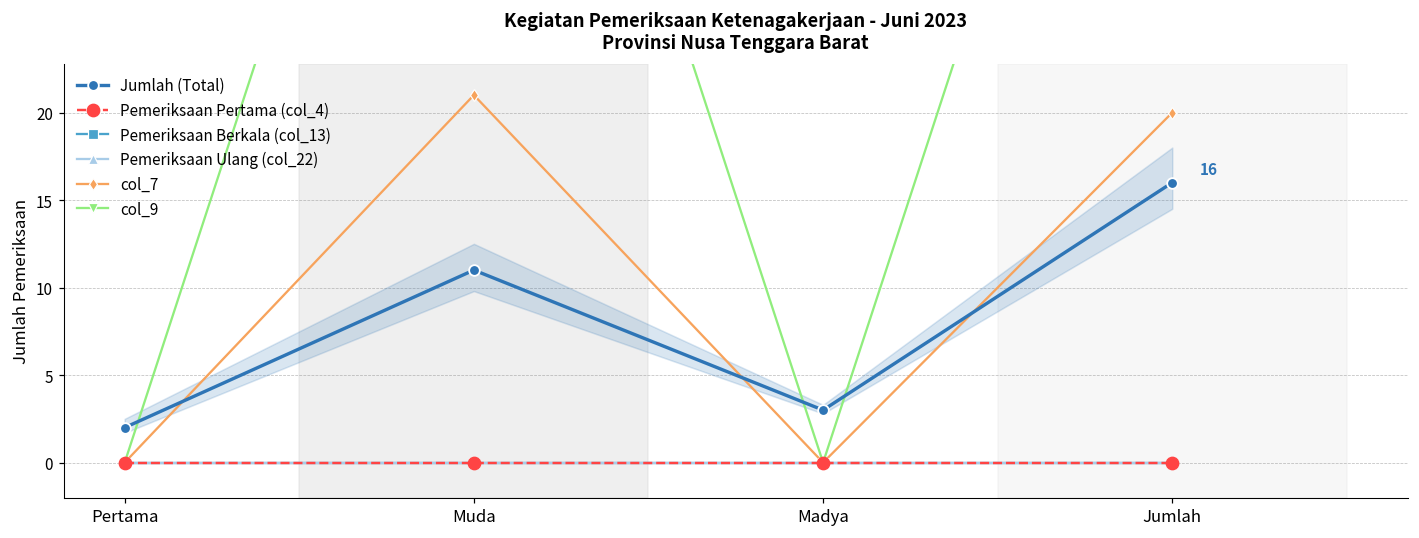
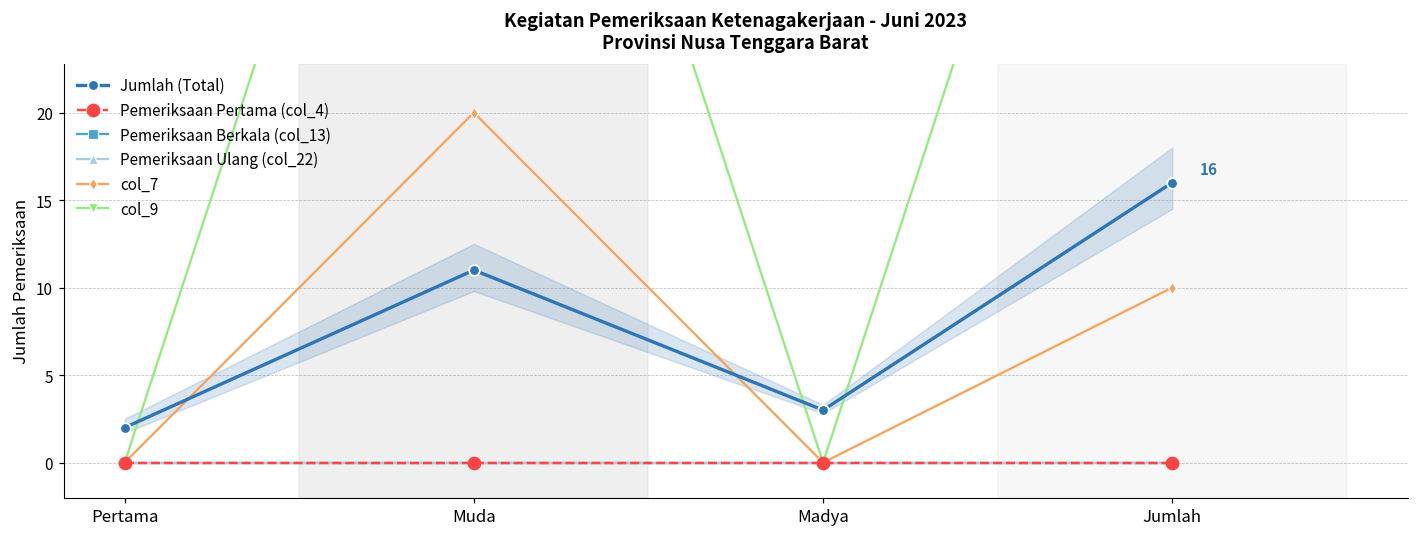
  {
    "Pemeriksaan Ulang (col_22)": {
      "Muda": 0,
      "Jumlah": 0
    },
    "col_7": {
-     "Muda": 21,
-     "Jumlah": 20
+     "Muda": 20,
+     "Jumlah": 10
    }
  }
